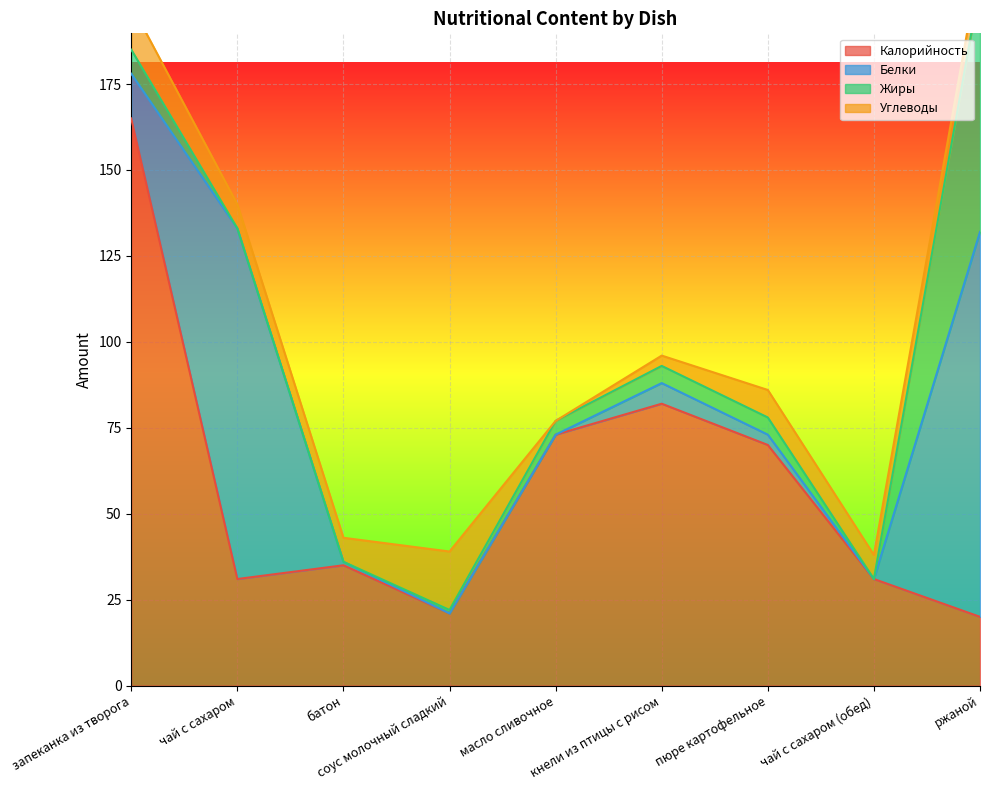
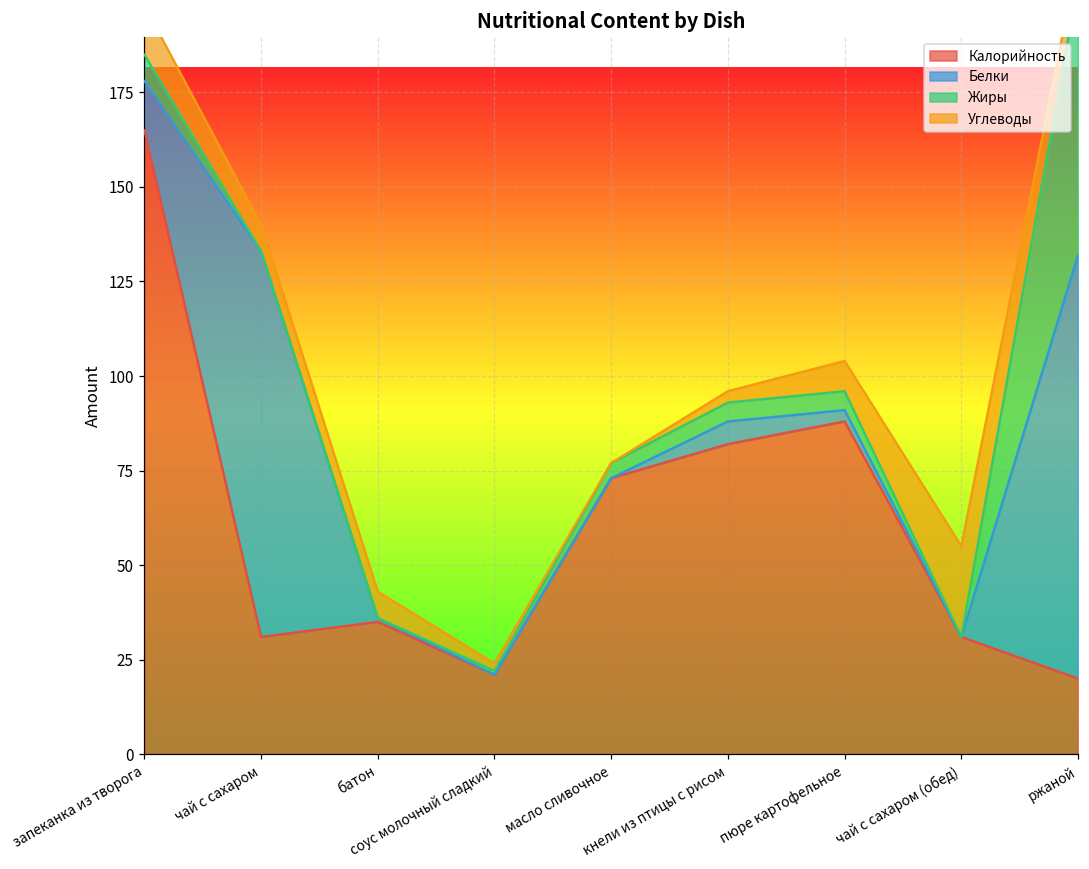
  {
    "Калорийность": {
      "запеканка из творога": 165,
      "чай с сахаром": 31,
      "батон": 35,
      "кнели из птицы с рисом": 82,
-     "пюре картофельное": 70,
+     "пюре картофельное": 88,
      "ржаной": 20
    },
    "Белки": {
      "запеканка из творога": 13,
      "кнели из птицы с рисом": 6,
      "пюре картофельное": 3,
      "ржаной": 112
    },
    "Жиры": {
      "запеканка из творога": 7,
      "соус молочный сладкий": 1,
      "кнели из птицы с рисом": 5,
      "пюре картофельное": 5
    },
    "Углеводы": {
      "чай с сахаром": 7,
      "батон": 7,
-     "соус молочный сладкий": 17,
+     "соус молочный сладкий": 2,
      "кнели из птицы с рисом": 3,
      "пюре картофельное": 8,
-     "чай с сахаром (обед)": 7
+     "чай с сахаром (обед)": 24
    }
  }
